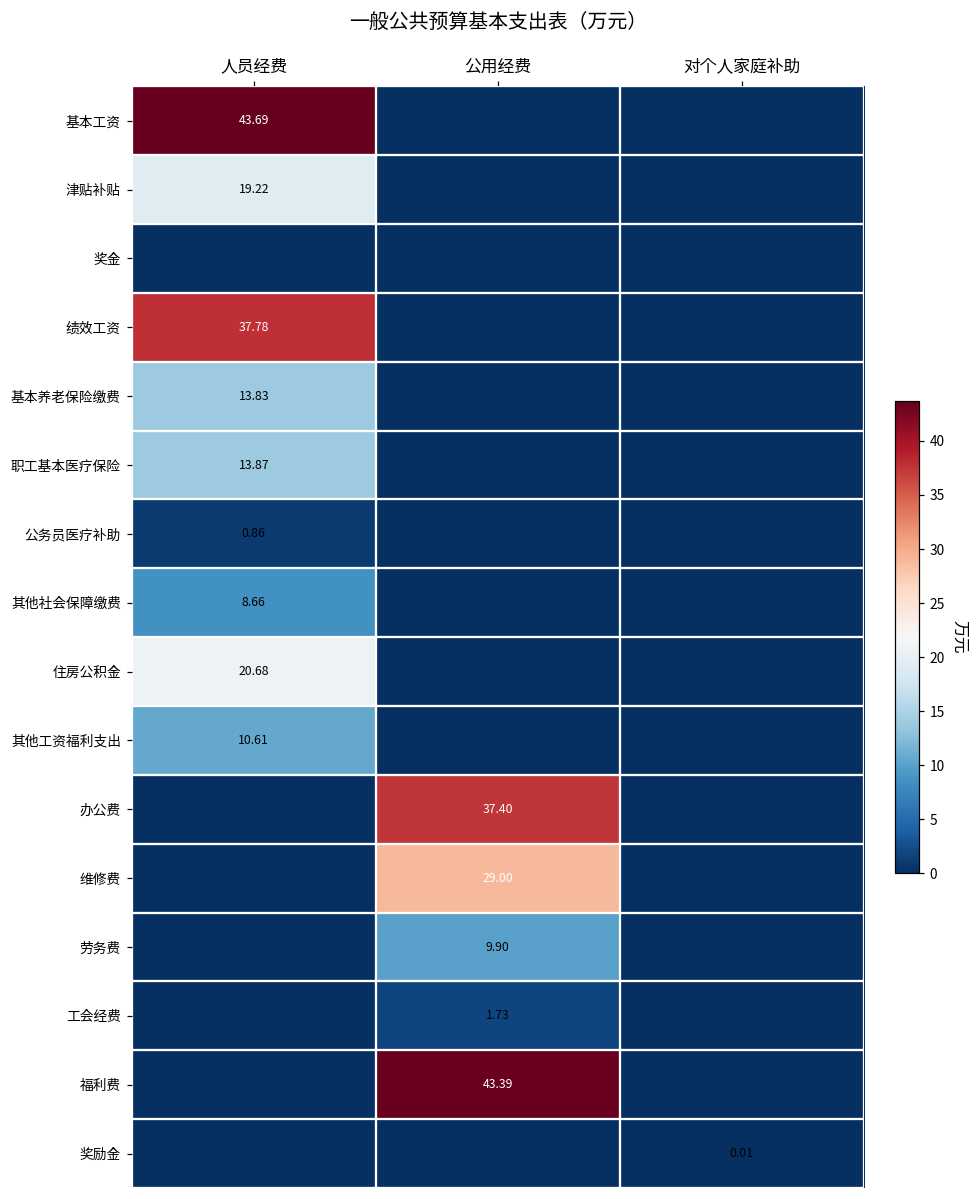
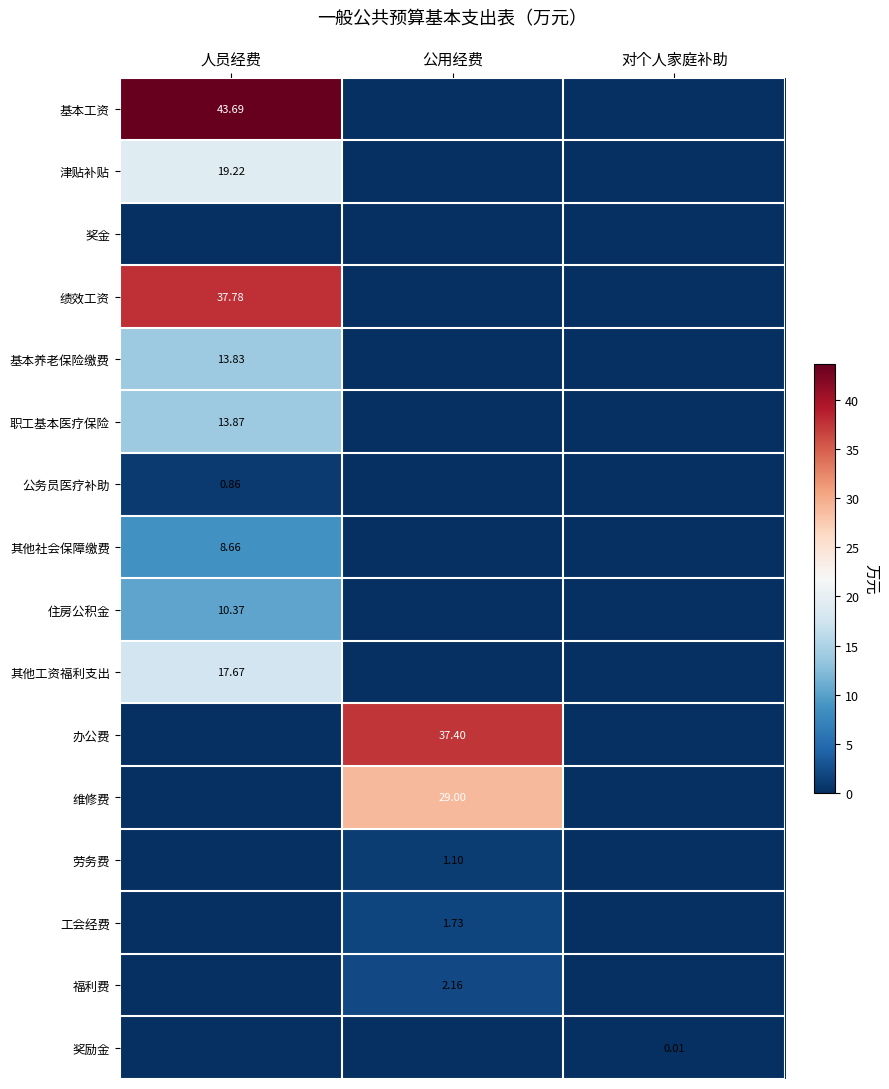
  {
    "基本工资": {
      "人员经费": 43.69
    },
    "津贴补贴": {
      "人员经费": 19.22
    },
    "绩效工资": {
      "人员经费": 37.78
    },
    "基本养老保险缴费": {
      "人员经费": 13.83
    },
    "职工基本医疗保险": {
      "人员经费": 13.87
    },
    "公务员医疗补助": {
      "人员经费": 0.86
    },
    "其他社会保障缴费": {
      "人员经费": 8.66
    },
    "住房公积金": {
-     "人员经费": 20.68
+     "人员经费": 10.37
    },
    "其他工资福利支出": {
-     "人员经费": 10.61
+     "人员经费": 17.67
    },
    "办公费": {
      "公用经费": 37.40
    },
    "维修费": {
      "公用经费": 29.00
    },
    "劳务费": {
-     "公用经费": 9.90
+     "公用经费": 1.10
    },
    "工会经费": {
      "公用经费": 1.73
    },
    "福利费": {
-     "公用经费": 43.39
+     "公用经费": 2.16
    },
    "奖励金": {
      "对个人家庭补助": 0.01
    }
  }
